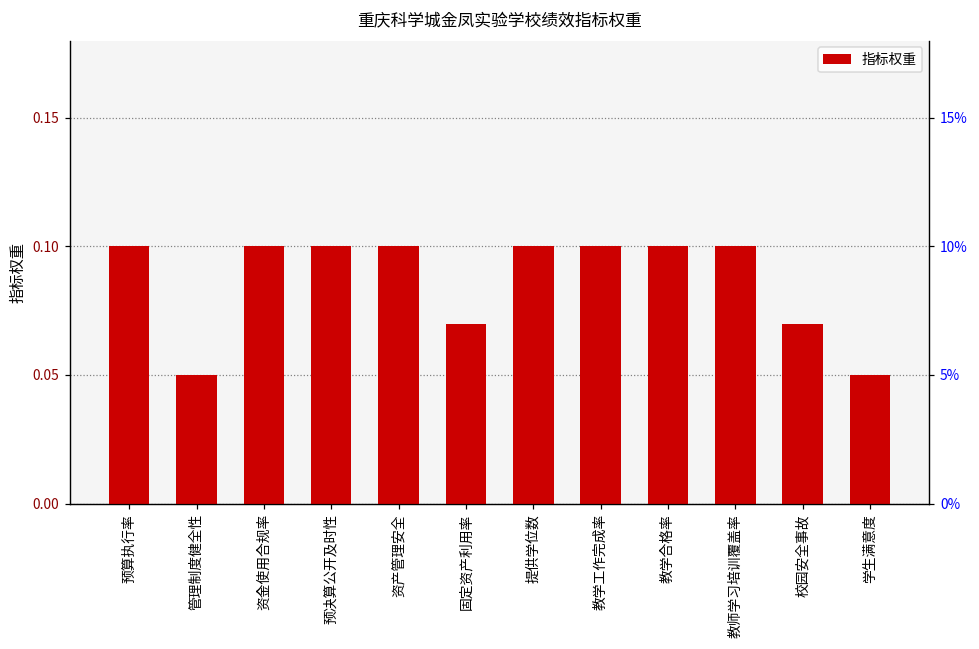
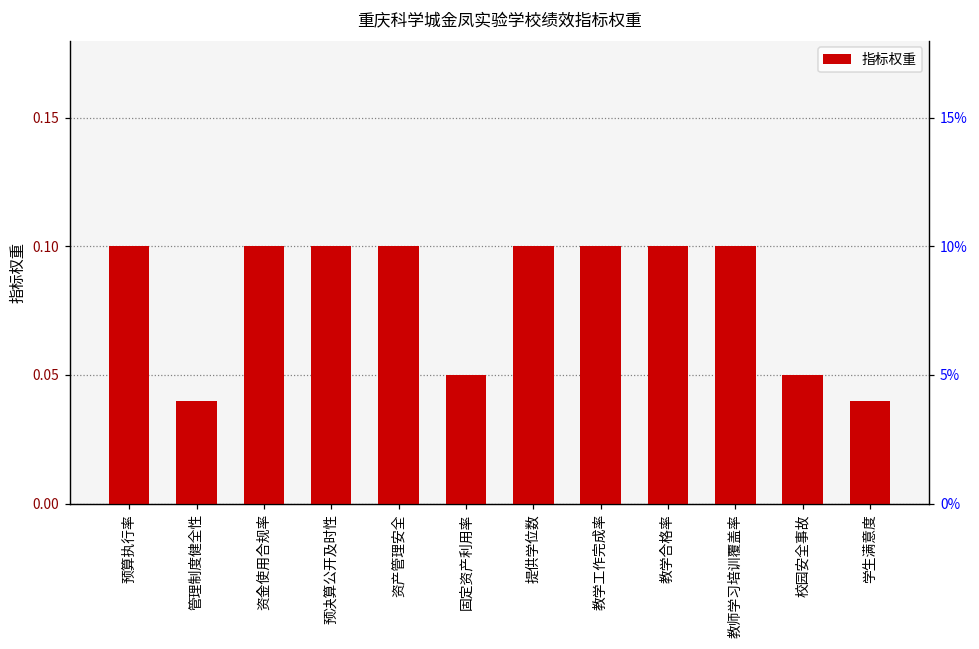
  {
    "预算执行率": 0.10,
-   "管理制度健全性": 0.05,
+   "管理制度健全性": 0.04,
    "资金使用合规率": 0.10,
    "预决算公开及时性": 0.10,
    "资产管理安全": 0.10,
-   "固定资产利用率": 0.07,
+   "固定资产利用率": 0.05,
    "提供学位数": 0.10,
    "教学工作完成率": 0.10,
    "教学合格率": 0.10,
    "教师学习培训覆盖率": 0.10,
-   "校园安全事故": 0.07,
-   "学生满意度": 0.05
+   "校园安全事故": 0.05,
+   "学生满意度": 0.04
  }
